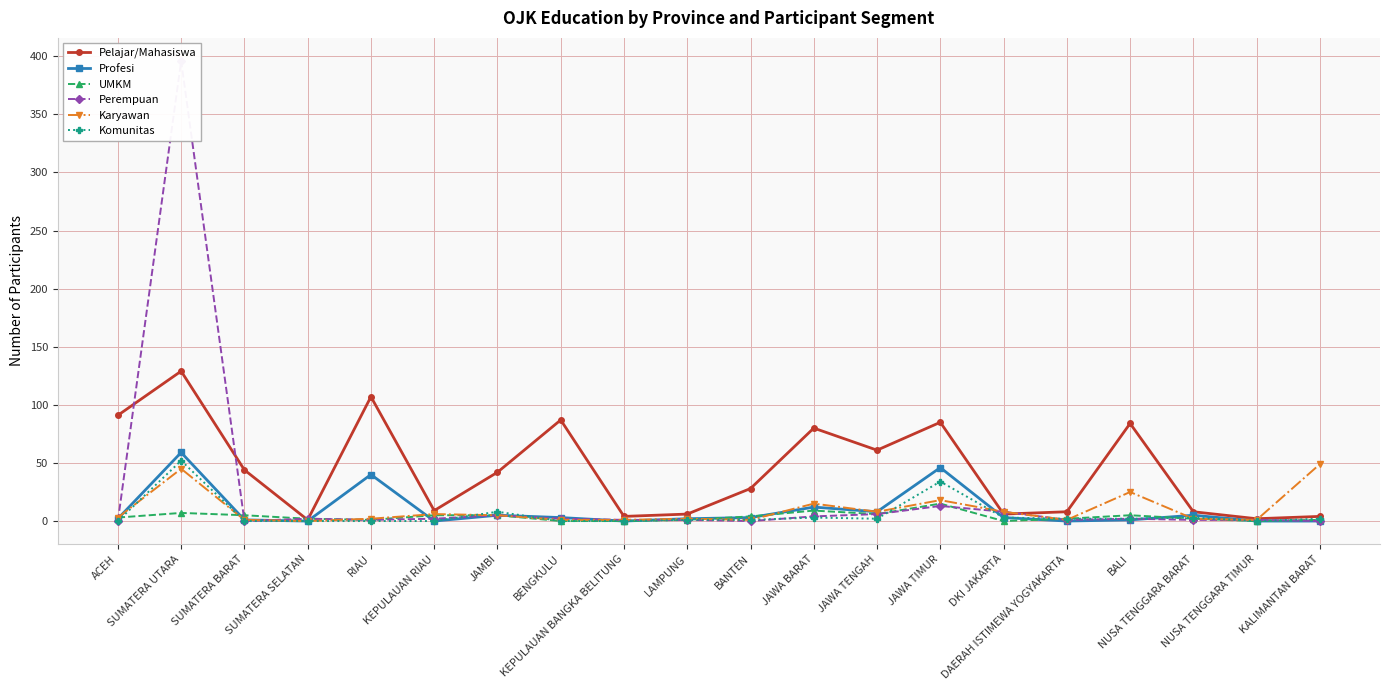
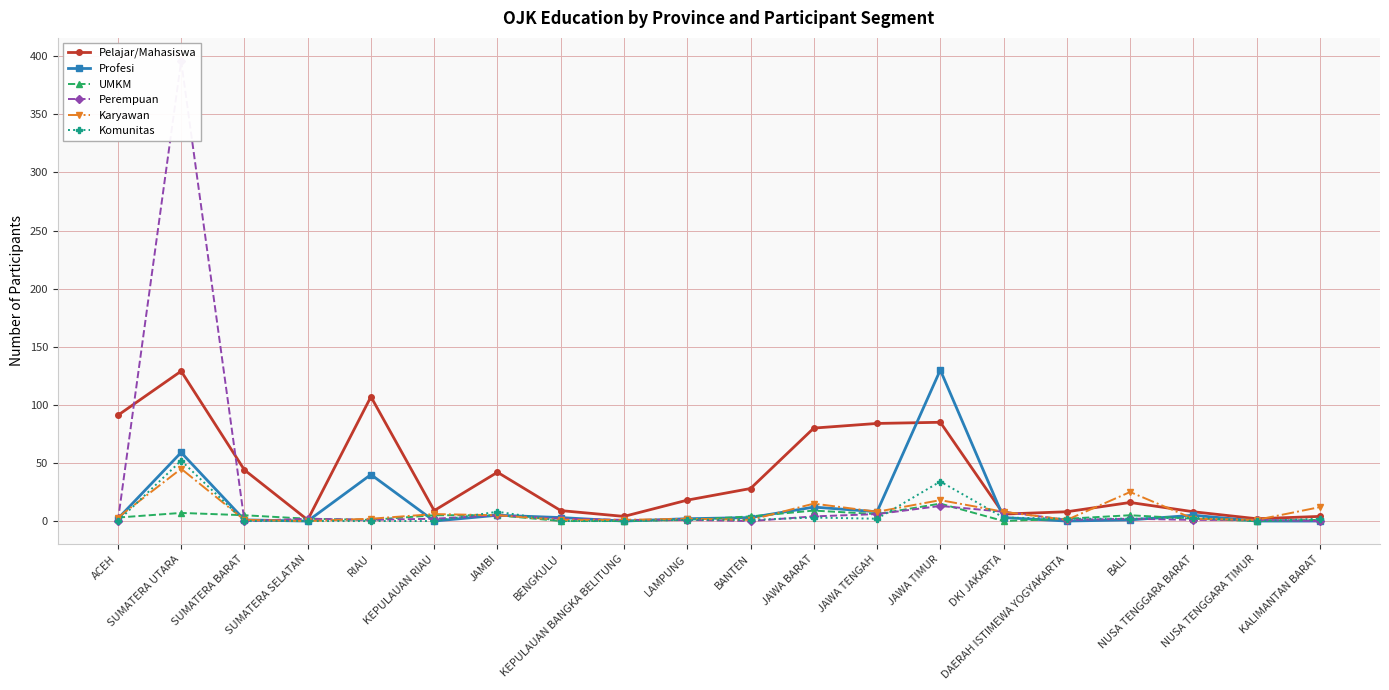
  {
    "Pelajar/Mahasiswa": {
      "ACEH": 91,
      "SUMATERA UTARA": 129,
      "SUMATERA BARAT": 44,
      "RIAU": 107,
      "KEPULAUAN RIAU": 9,
      "JAMBI": 42,
-     "BENGKULU": 87,
+     "BENGKULU": 9,
      "KEPULAUAN BANGKA BELITUNG": 4,
-     "LAMPUNG": 6,
+     "LAMPUNG": 18,
      "BANTEN": 28,
      "JAWA BARAT": 80,
-     "JAWA TENGAH": 61,
+     "JAWA TENGAH": 84,
      "JAWA TIMUR": 85,
      "DAERAH ISTIMEWA YOGYAKARTA": 8,
-     "BALI": 84,
+     "BALI": 16,
      "NUSA TENGGARA BARAT": 8
    },
    "Profesi": {
      "SUMATERA UTARA": 59,
      "RIAU": 40,
      "JAWA BARAT": 12,
-     "JAWA TIMUR": 46
+     "JAWA TIMUR": 130
    },
    "Karyawan": {
      "SUMATERA UTARA": 45,
      "JAWA BARAT": 15,
      "JAWA TIMUR": 18,
      "BALI": 25,
-     "KALIMANTAN BARAT": 49
+     "KALIMANTAN BARAT": 12
    }
  }
